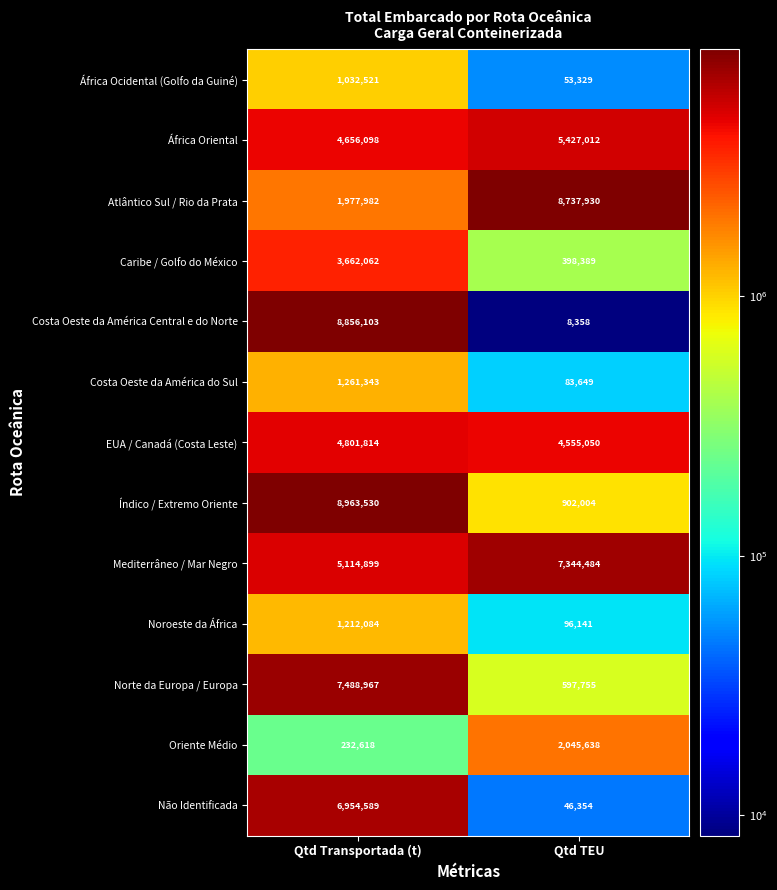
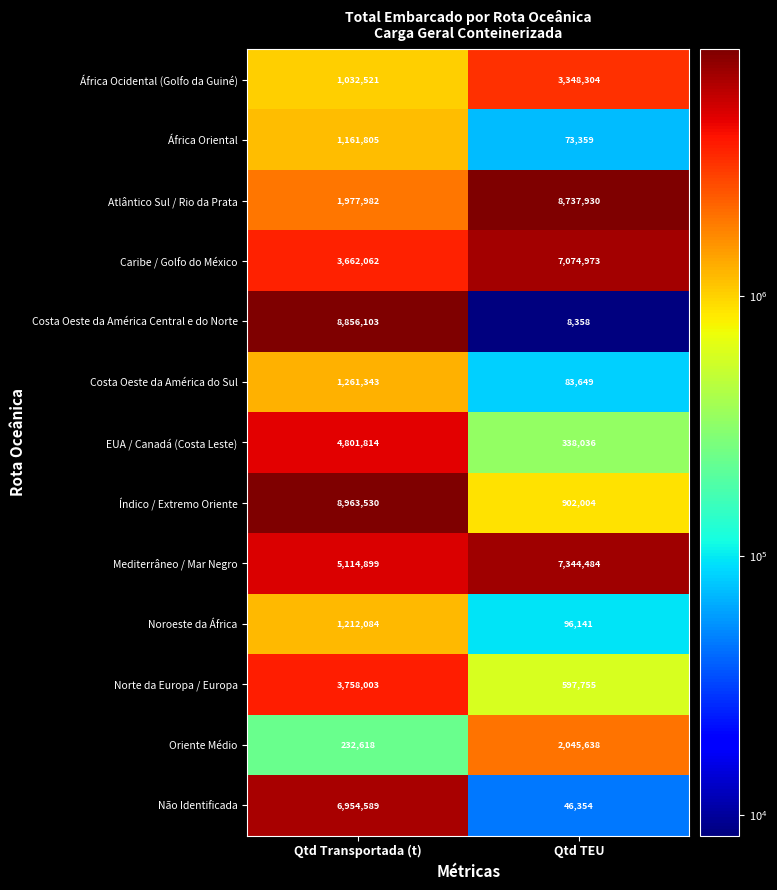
  {
    "África Ocidental (Golfo da Guiné)": {
      "Qtd Transportada (t)": "1,032,521",
-     "Qtd TEU": "53,329"
+     "Qtd TEU": "3,348,304"
    },
    "África Oriental": {
-     "Qtd Transportada (t)": "4,656,098",
-     "Qtd TEU": "5,427,012"
+     "Qtd Transportada (t)": "1,161,805",
+     "Qtd TEU": "73,359"
    },
    "Atlântico Sul / Rio da Prata": {
      "Qtd Transportada (t)": "1,977,982",
      "Qtd TEU": "8,737,930"
    },
    "Caribe / Golfo do México": {
      "Qtd Transportada (t)": "3,662,062",
-     "Qtd TEU": "398,389"
+     "Qtd TEU": "7,074,973"
    },
    "Costa Oeste da América Central e do Norte": {
      "Qtd Transportada (t)": "8,856,103",
      "Qtd TEU": "8,358"
    },
    "Costa Oeste da América do Sul": {
      "Qtd Transportada (t)": "1,261,343",
      "Qtd TEU": "83,649"
    },
    "EUA / Canadá (Costa Leste)": {
      "Qtd Transportada (t)": "4,801,814",
-     "Qtd TEU": "4,555,050"
+     "Qtd TEU": "338,036"
    },
    "Índico / Extremo Oriente": {
      "Qtd Transportada (t)": "8,963,530",
      "Qtd TEU": "902,004"
    },
    "Mediterrâneo / Mar Negro": {
      "Qtd Transportada (t)": "5,114,899",
      "Qtd TEU": "7,344,484"
    },
    "Noroeste da África": {
      "Qtd Transportada (t)": "1,212,084",
      "Qtd TEU": "96,141"
    },
    "Norte da Europa / Europa": {
-     "Qtd Transportada (t)": "7,488,967",
+     "Qtd Transportada (t)": "3,758,003",
      "Qtd TEU": "597,755"
    },
    "Oriente Médio": {
      "Qtd Transportada (t)": "232,618",
      "Qtd TEU": "2,045,638"
    },
    "Não Identificada": {
      "Qtd Transportada (t)": "6,954,589",
      "Qtd TEU": "46,354"
    }
  }
